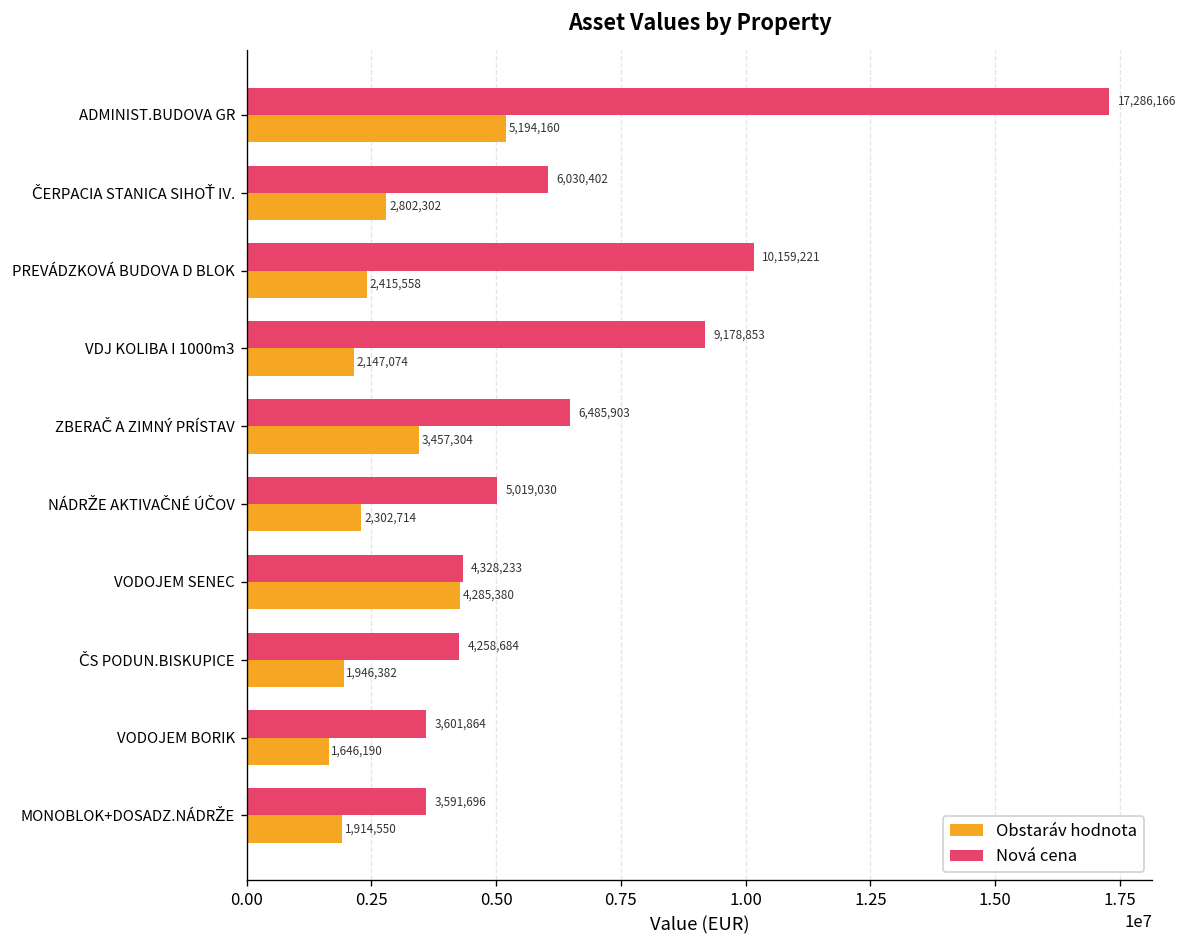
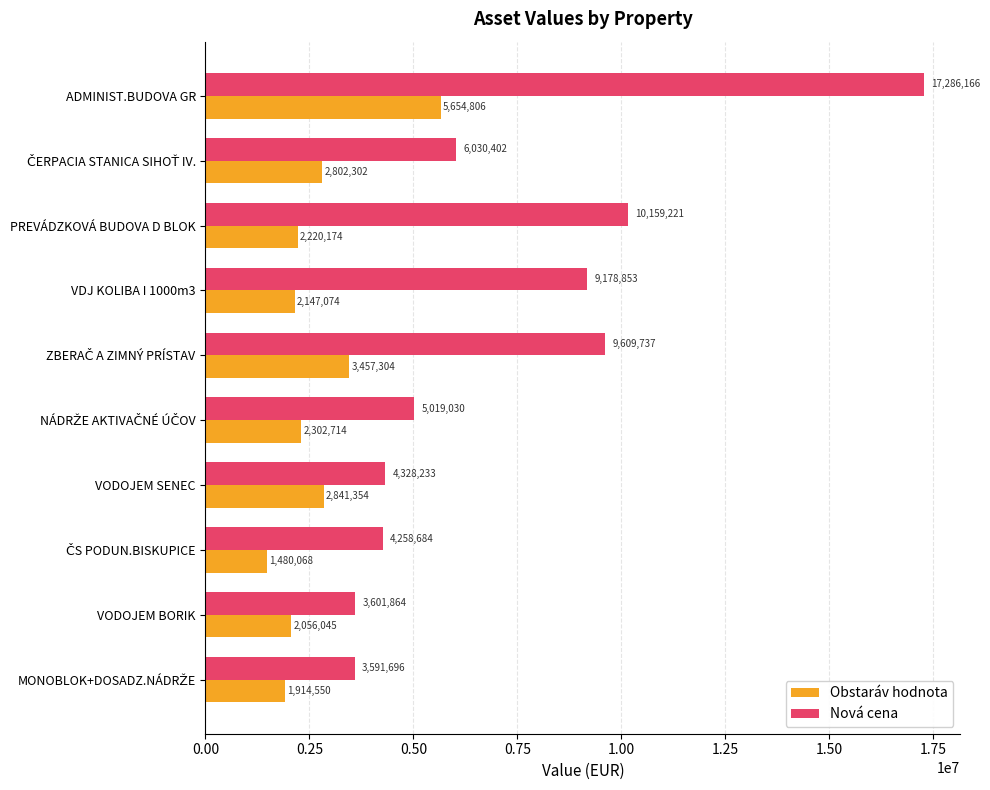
  {
    "Obstaráv hodnota": {
-     "ADMINIST.BUDOVA GR": "5,194,160",
+     "ADMINIST.BUDOVA GR": "5,654,806",
      "ČERPACIA STANICA SIHOŤ IV.": "2,802,302",
-     "PREVÁDZKOVÁ BUDOVA D BLOK": "2,415,558",
+     "PREVÁDZKOVÁ BUDOVA D BLOK": "2,220,174",
      "VDJ KOLIBA I 1000m3": "2,147,074",
      "ZBERAČ A ZIMNÝ PRÍSTAV": "3,457,304",
      "NÁDRŽE AKTIVAČNÉ ÚČOV": "2,302,714",
-     "VODOJEM SENEC": "4,285,380",
-     "ČS PODUN.BISKUPICE": "1,946,382",
-     "VODOJEM BORIK": "1,646,190",
+     "VODOJEM SENEC": "2,841,354",
+     "ČS PODUN.BISKUPICE": "1,480,068",
+     "VODOJEM BORIK": "2,056,045",
      "MONOBLOK+DOSADZ.NÁDRŽE": "1,914,550"
    },
    "Nová cena": {
      "ADMINIST.BUDOVA GR": "17,286,166",
      "ČERPACIA STANICA SIHOŤ IV.": "6,030,402",
      "PREVÁDZKOVÁ BUDOVA D BLOK": "10,159,221",
      "VDJ KOLIBA I 1000m3": "9,178,853",
-     "ZBERAČ A ZIMNÝ PRÍSTAV": "6,485,903",
+     "ZBERAČ A ZIMNÝ PRÍSTAV": "9,609,737",
      "NÁDRŽE AKTIVAČNÉ ÚČOV": "5,019,030",
      "VODOJEM SENEC": "4,328,233",
      "ČS PODUN.BISKUPICE": "4,258,684",
      "VODOJEM BORIK": "3,601,864",
      "MONOBLOK+DOSADZ.NÁDRŽE": "3,591,696"
    }
  }
